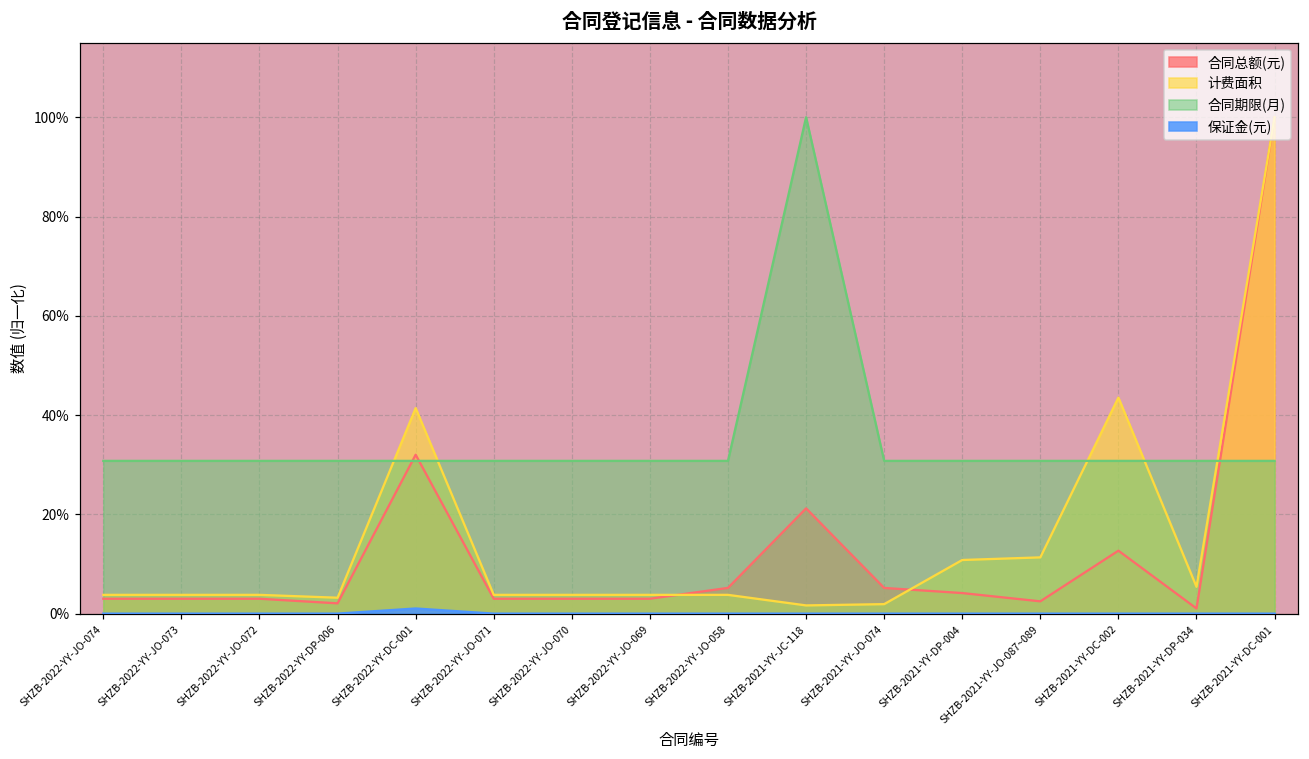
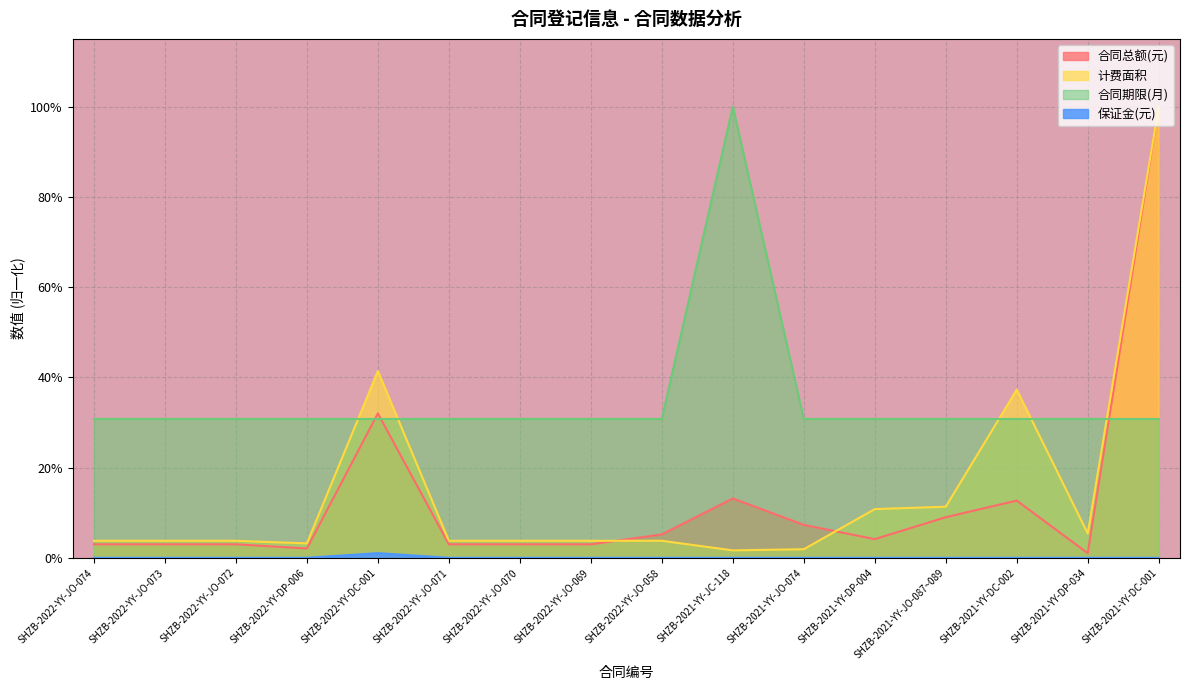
  {
    "合同总额(元)": {
      "SHZB-2022-YY-JO-074": "3%",
      "SHZB-2022-YY-JO-073": "3%",
      "SHZB-2022-YY-JO-072": "3%",
      "SHZB-2022-YY-DP-006": "2%",
      "SHZB-2022-YY-DC-001": "32%",
      "SHZB-2022-YY-JO-071": "3%",
      "SHZB-2022-YY-JO-070": "3%",
      "SHZB-2022-YY-JO-069": "3%",
      "SHZB-2022-YY-JO-058": "5%",
-     "SHZB-2021-YY-JC-118": "21%",
-     "SHZB-2021-YY-JO-074": "5%",
+     "SHZB-2021-YY-JC-118": "13%",
+     "SHZB-2021-YY-JO-074": "7%",
      "SHZB-2021-YY-DP-004": "4%",
-     "SHZB-2021-YY-JO-087~089": "2%",
+     "SHZB-2021-YY-JO-087~089": "9%",
      "SHZB-2021-YY-DC-002": "13%",
      "SHZB-2021-YY-DP-034": "1%"
    },
    "计费面积": {
      "SHZB-2022-YY-JO-074": "4%",
      "SHZB-2022-YY-JO-073": "4%",
      "SHZB-2022-YY-JO-072": "4%",
      "SHZB-2022-YY-DP-006": "3%",
      "SHZB-2022-YY-DC-001": "41%",
      "SHZB-2022-YY-JO-071": "4%",
      "SHZB-2022-YY-JO-070": "4%",
      "SHZB-2022-YY-JO-069": "4%",
      "SHZB-2022-YY-JO-058": "4%",
      "SHZB-2021-YY-JC-118": "2%",
      "SHZB-2021-YY-JO-074": "2%",
      "SHZB-2021-YY-DP-004": "11%",
      "SHZB-2021-YY-JO-087~089": "11%",
-     "SHZB-2021-YY-DC-002": "44%",
+     "SHZB-2021-YY-DC-002": "37%",
      "SHZB-2021-YY-DP-034": "5%"
    },
    "合同期限(月)": {
      "SHZB-2022-YY-JO-074": "31%",
      "SHZB-2022-YY-JO-073": "31%",
      "SHZB-2022-YY-JO-072": "31%",
      "SHZB-2022-YY-DP-006": "31%",
      "SHZB-2022-YY-DC-001": "31%",
      "SHZB-2022-YY-JO-071": "31%",
      "SHZB-2022-YY-JO-070": "31%",
      "SHZB-2022-YY-JO-069": "31%",
      "SHZB-2022-YY-JO-058": "31%",
      "SHZB-2021-YY-JC-118": "100%",
      "SHZB-2021-YY-JO-074": "31%",
      "SHZB-2021-YY-DP-004": "31%",
      "SHZB-2021-YY-JO-087~089": "31%",
      "SHZB-2021-YY-DC-002": "31%",
      "SHZB-2021-YY-DP-034": "31%",
      "SHZB-2021-YY-DC-001": "31%"
    },
    "保证金(元)": {
      "SHZB-2022-YY-JO-074": "0%",
      "SHZB-2022-YY-JO-073": "0%",
      "SHZB-2022-YY-JO-072": "0%",
      "SHZB-2022-YY-DP-006": "0%",
      "SHZB-2022-YY-DC-001": "1%",
      "SHZB-2022-YY-JO-071": "0%",
      "SHZB-2022-YY-JO-070": "0%",
      "SHZB-2022-YY-JO-069": "0%",
      "SHZB-2022-YY-JO-058": "0%",
      "SHZB-2021-YY-JC-118": "0%",
      "SHZB-2021-YY-JO-074": "0%",
      "SHZB-2021-YY-DP-004": "0%",
      "SHZB-2021-YY-JO-087~089": "0%",
      "SHZB-2021-YY-DC-002": "0%",
      "SHZB-2021-YY-DP-034": "0%",
      "SHZB-2021-YY-DC-001": "0%"
    }
  }
